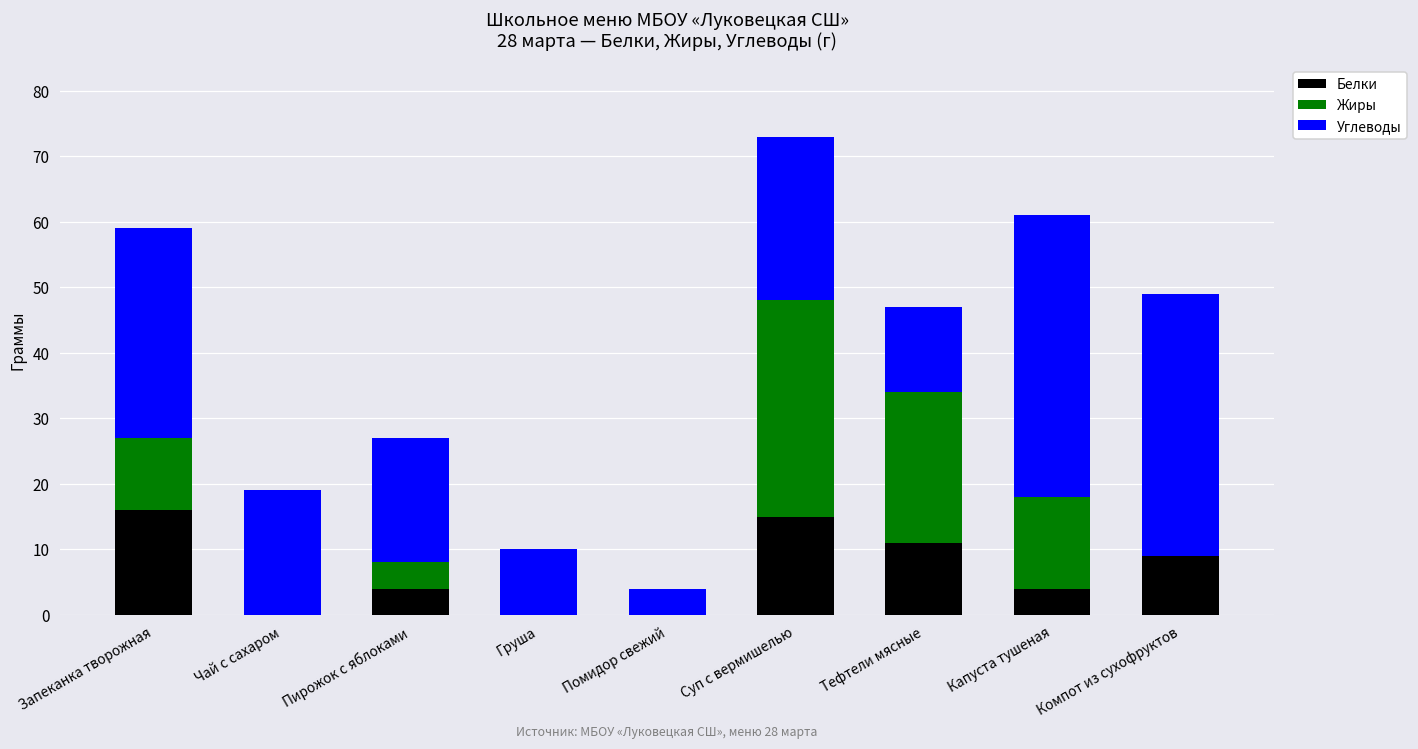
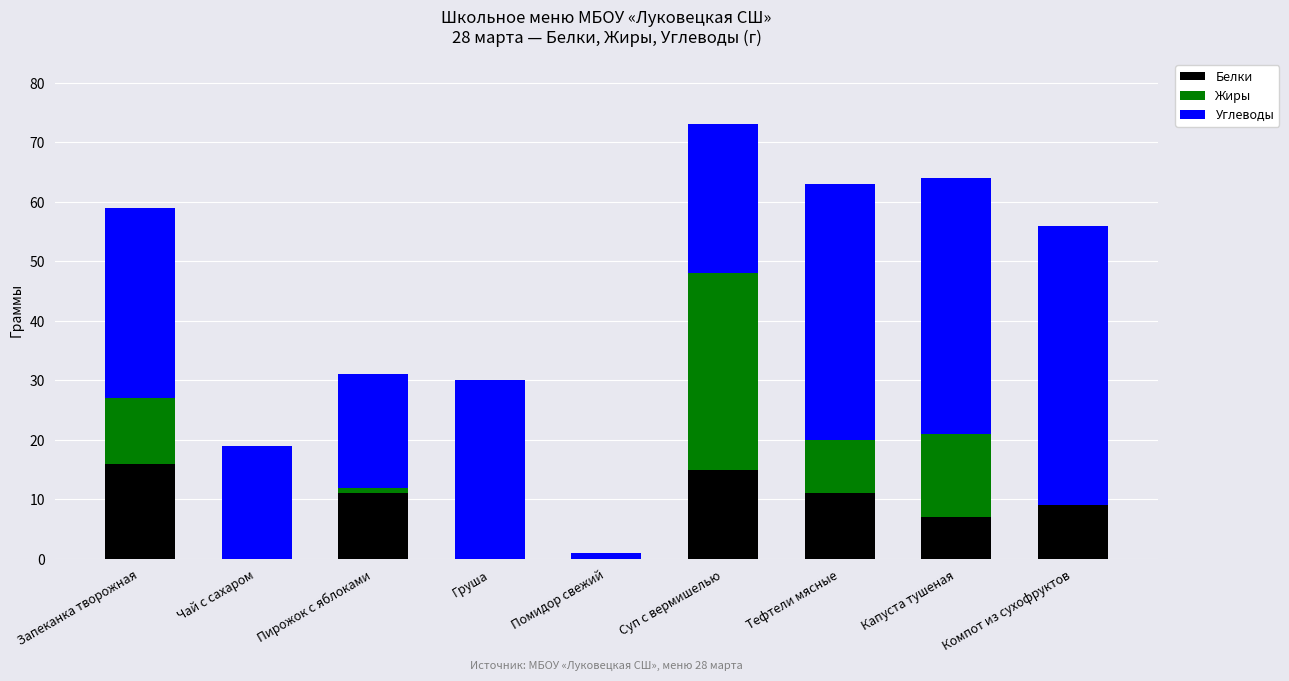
  {
    "Белки": {
      "Запеканка творожная": 16,
      "Чай с сахаром": 0,
-     "Пирожок с яблоками": 4,
+     "Пирожок с яблоками": 11,
      "Груша": 0,
      "Помидор свежий": 0,
      "Суп с вермишелью": 15,
      "Тефтели мясные": 11,
-     "Капуста тушеная": 4,
+     "Капуста тушеная": 7,
      "Компот из сухофруктов": 9
    },
    "Жиры": {
      "Запеканка творожная": 11,
      "Чай с сахаром": 0,
-     "Пирожок с яблоками": 4,
+     "Пирожок с яблоками": 1,
      "Груша": 0,
      "Помидор свежий": 0,
      "Суп с вермишелью": 33,
-     "Тефтели мясные": 23,
+     "Тефтели мясные": 9,
      "Капуста тушеная": 14,
      "Компот из сухофруктов": 0
    },
    "Углеводы": {
      "Запеканка творожная": 32,
      "Чай с сахаром": 19,
      "Пирожок с яблоками": 19,
-     "Груша": 10,
-     "Помидор свежий": 4,
+     "Груша": 30,
+     "Помидор свежий": 1,
      "Суп с вермишелью": 25,
-     "Тефтели мясные": 13,
+     "Тефтели мясные": 43,
      "Капуста тушеная": 43,
-     "Компот из сухофруктов": 40
+     "Компот из сухофруктов": 47
    }
  }
